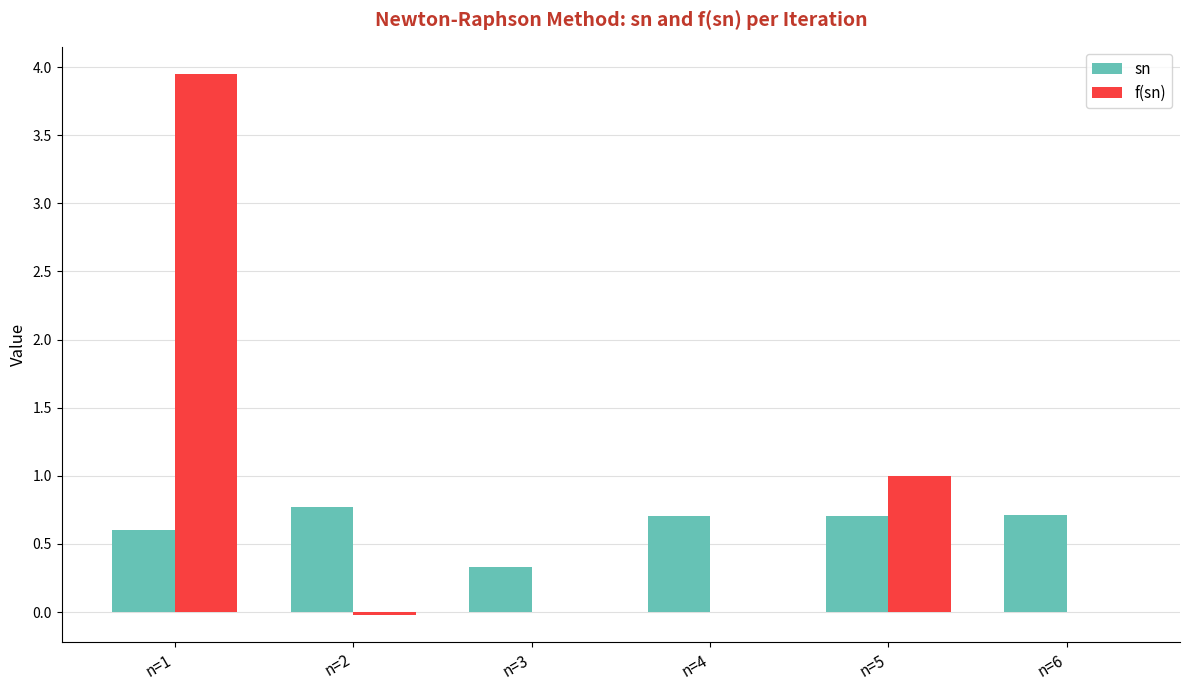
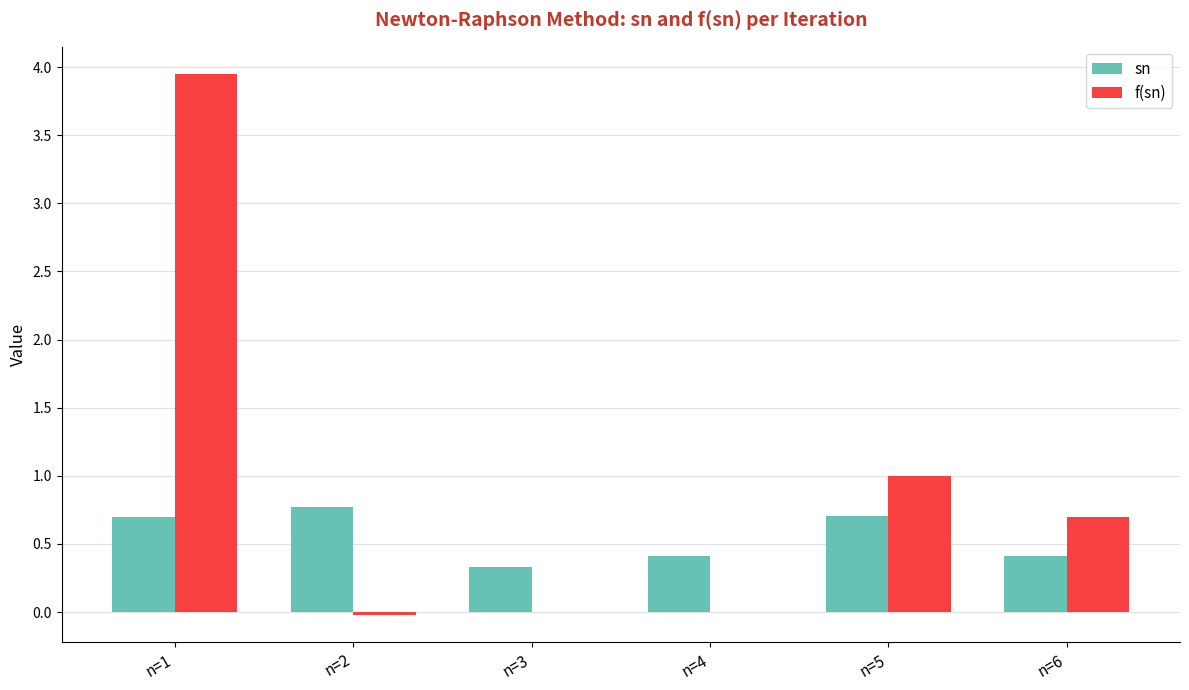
  {
    "sn": {
-     "n=1": 0.6,
+     "n=1": 0.7,
      "n=2": 0.77,
      "n=3": 0.33,
-     "n=4": 0.70,
+     "n=4": 0.41,
      "n=5": 0.71,
-     "n=6": 0.72
+     "n=6": 0.41
    },
    "f(sn)": {
      "n=1": 3.95,
      "n=2": -0.02,
      "n=5": 1.0,
-     "n=6": 0.0
+     "n=6": 0.7
    }
  }
